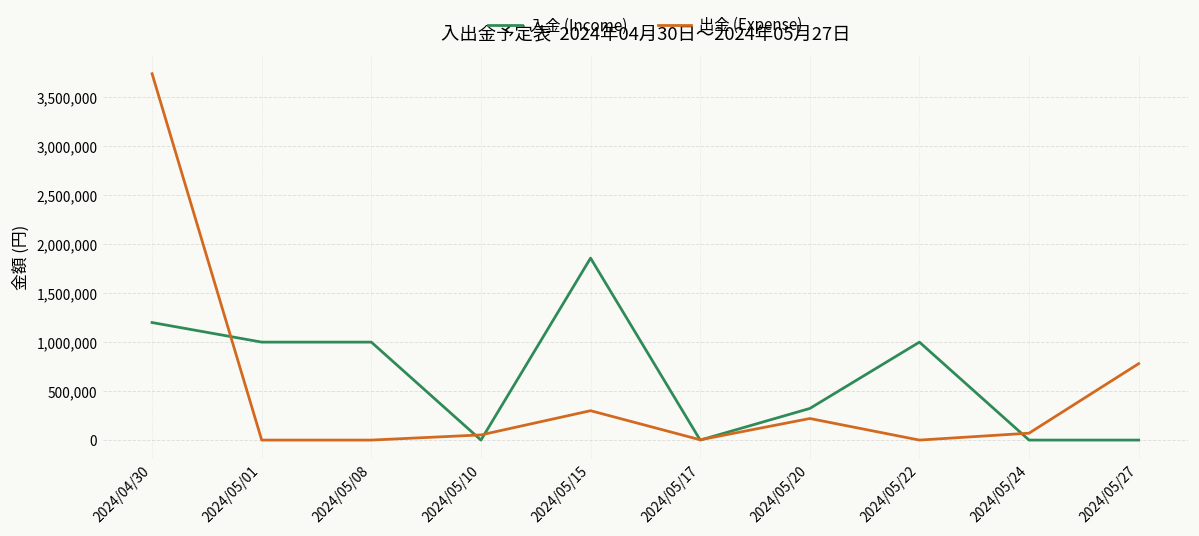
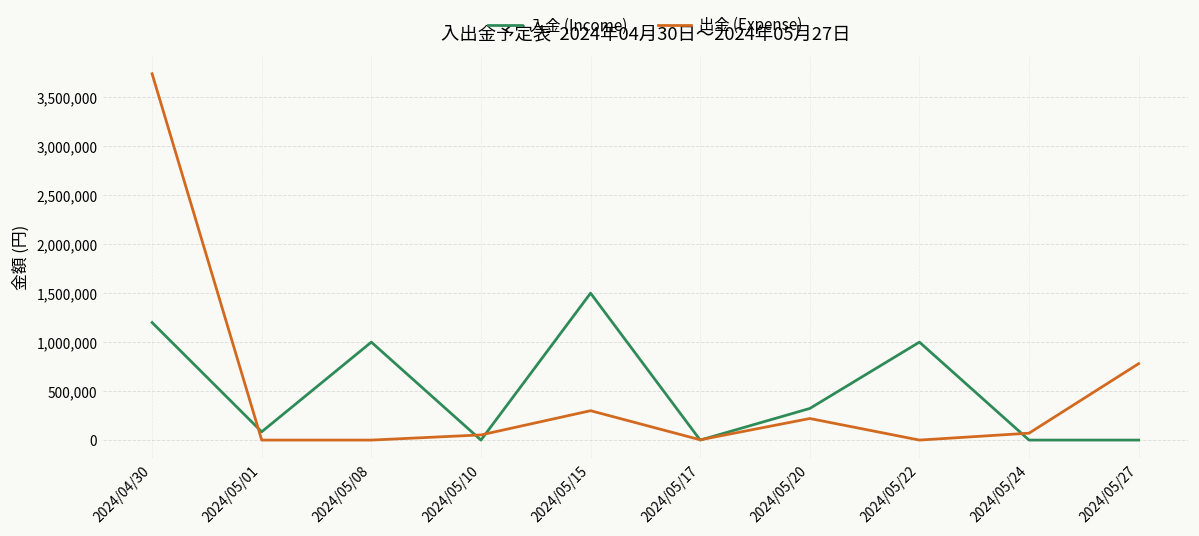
  {
    "入金 (Income)": {
      "2024/04/30": "1,200,000",
-     "2024/05/01": "1,000,000",
+     "2024/05/01": "100,000",
      "2024/05/08": "1,000,000",
      "2024/05/10": "0",
-     "2024/05/15": "1,900,000",
+     "2024/05/15": "1,500,000",
      "2024/05/20": "300,000",
      "2024/05/22": "1,000,000",
      "2024/05/24": "0",
      "2024/05/27": "0"
    },
    "出金 (Expense)": {
      "2024/04/30": "3,700,000",
      "2024/05/01": "0",
      "2024/05/08": "0",
      "2024/05/10": "100,000",
      "2024/05/15": "300,000",
      "2024/05/20": "200,000",
      "2024/05/22": "0",
      "2024/05/24": "100,000",
      "2024/05/27": "800,000"
    }
  }
